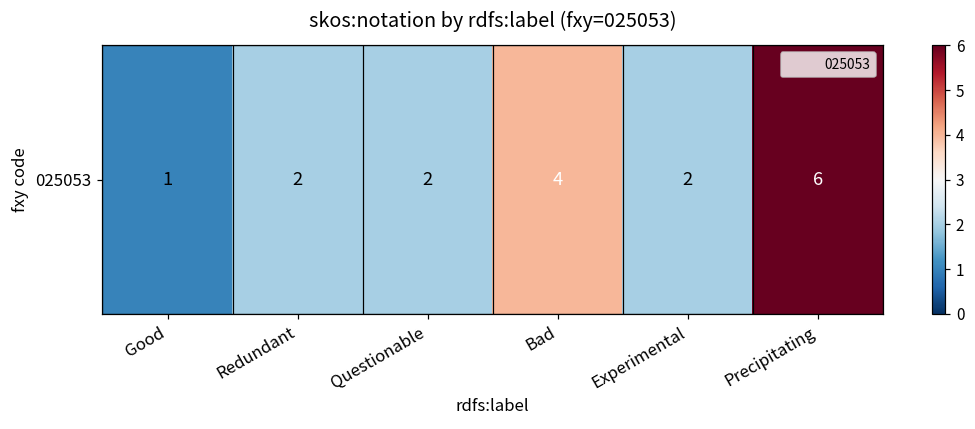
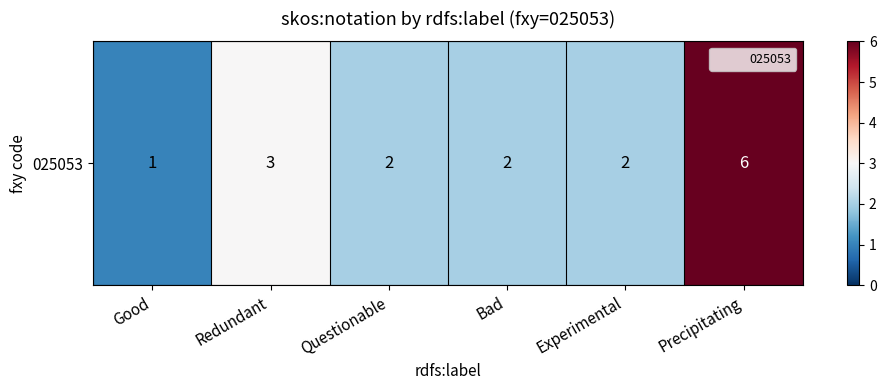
  {
    "025053": {
      "Good": 1,
-     "Redundant": 2,
+     "Redundant": 3,
      "Questionable": 2,
-     "Bad": 4,
+     "Bad": 2,
      "Experimental": 2,
      "Precipitating": 6
    }
  }
